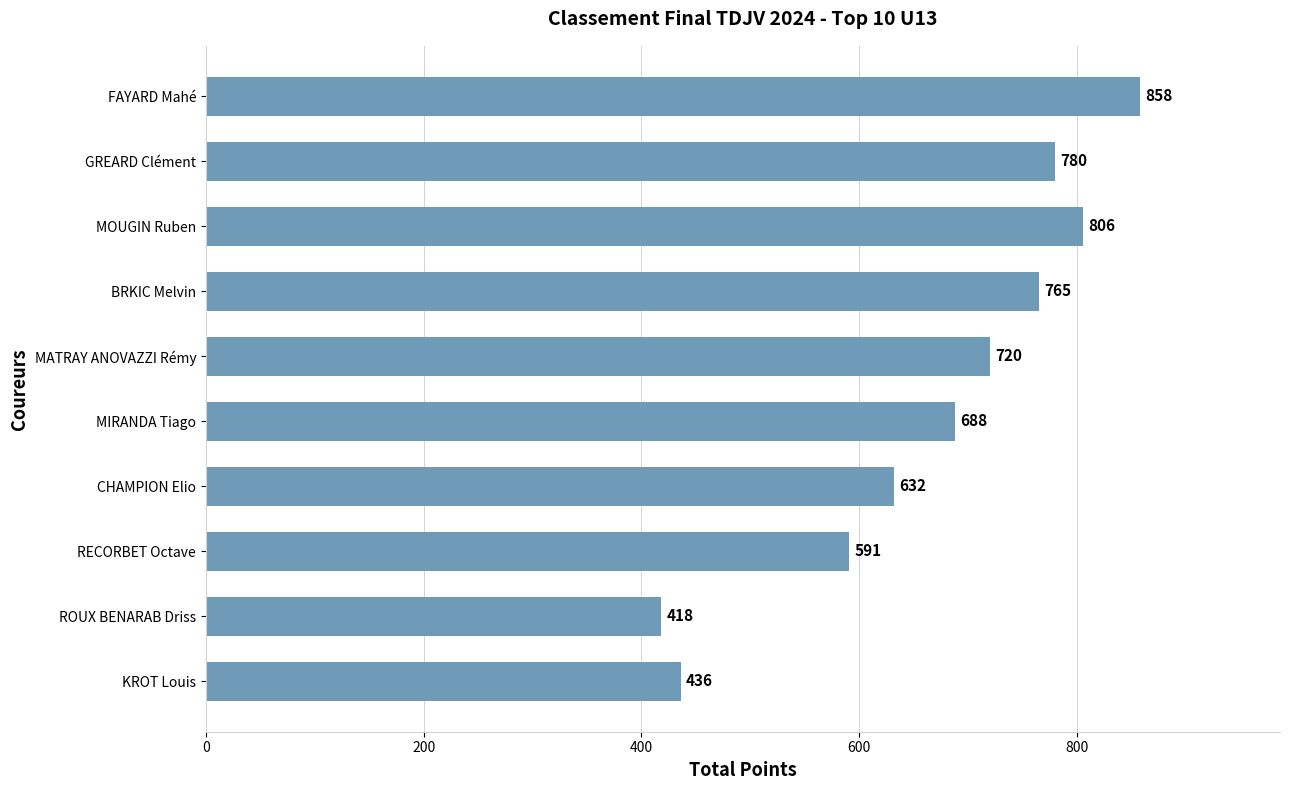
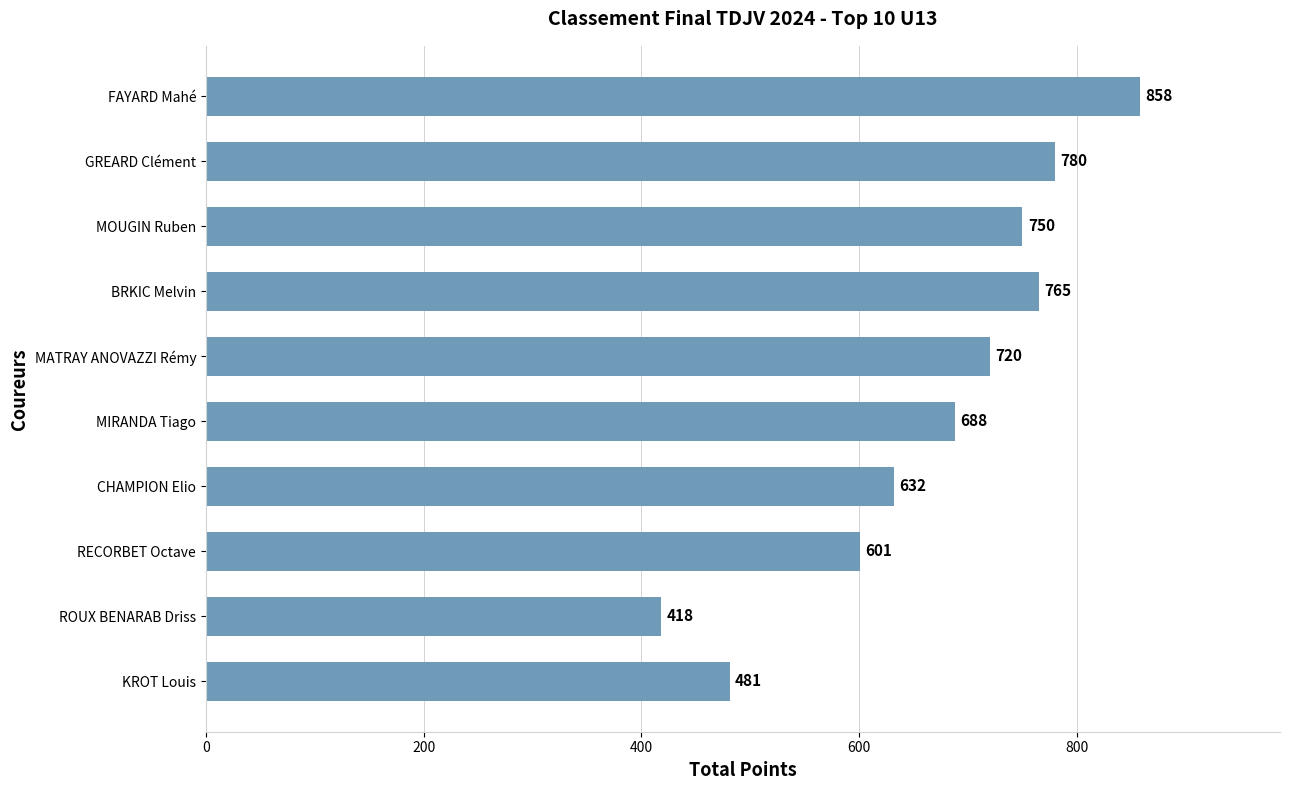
  {
    "FAYARD Mahé": 858,
    "GREARD Clément": 780,
-   "MOUGIN Ruben": 806,
+   "MOUGIN Ruben": 750,
    "BRKIC Melvin": 765,
    "MATRAY ANOVAZZI Rémy": 720,
    "MIRANDA Tiago": 688,
    "CHAMPION Elio": 632,
-   "RECORBET Octave": 591,
+   "RECORBET Octave": 601,
    "ROUX BENARAB Driss": 418,
-   "KROT Louis": 436
+   "KROT Louis": 481
  }
